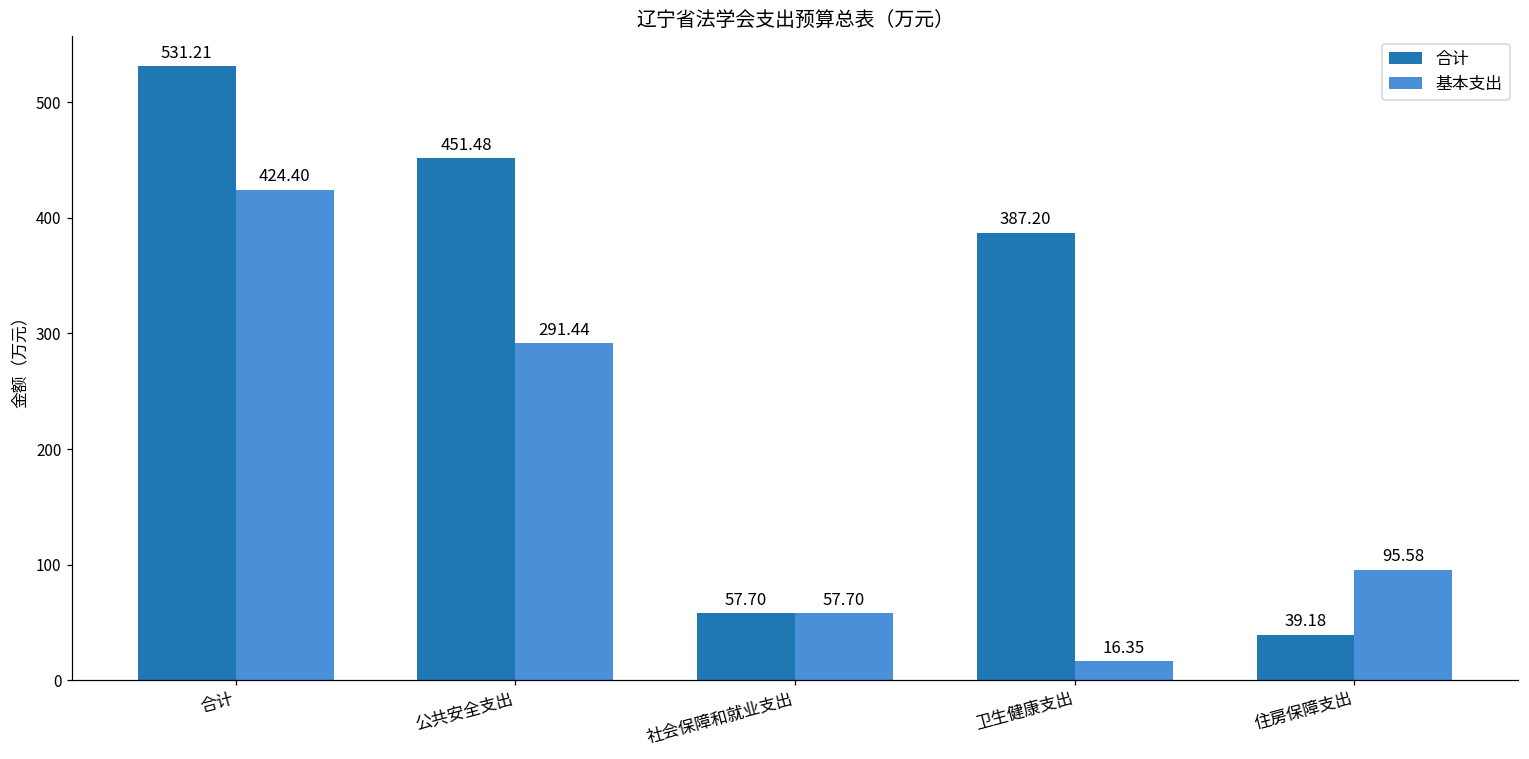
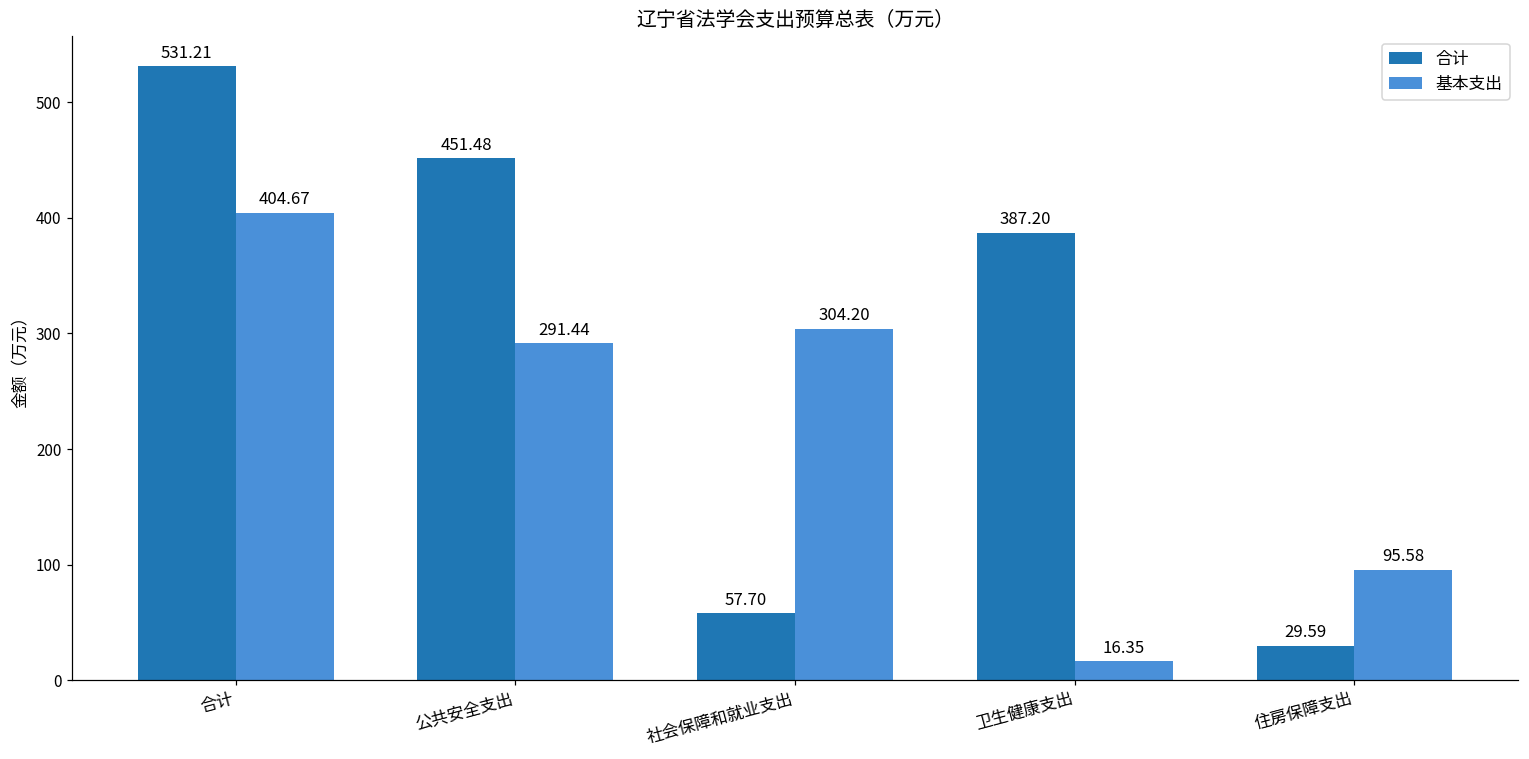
  {
    "合计": {
      "合计": 531.21,
      "公共安全支出": 451.48,
      "社会保障和就业支出": 57.70,
      "卫生健康支出": 387.20,
-     "住房保障支出": 39.18
+     "住房保障支出": 29.59
    },
    "基本支出": {
-     "合计": 424.40,
+     "合计": 404.67,
      "公共安全支出": 291.44,
-     "社会保障和就业支出": 57.70,
+     "社会保障和就业支出": 304.20,
      "卫生健康支出": 16.35,
      "住房保障支出": 95.58
    }
  }
